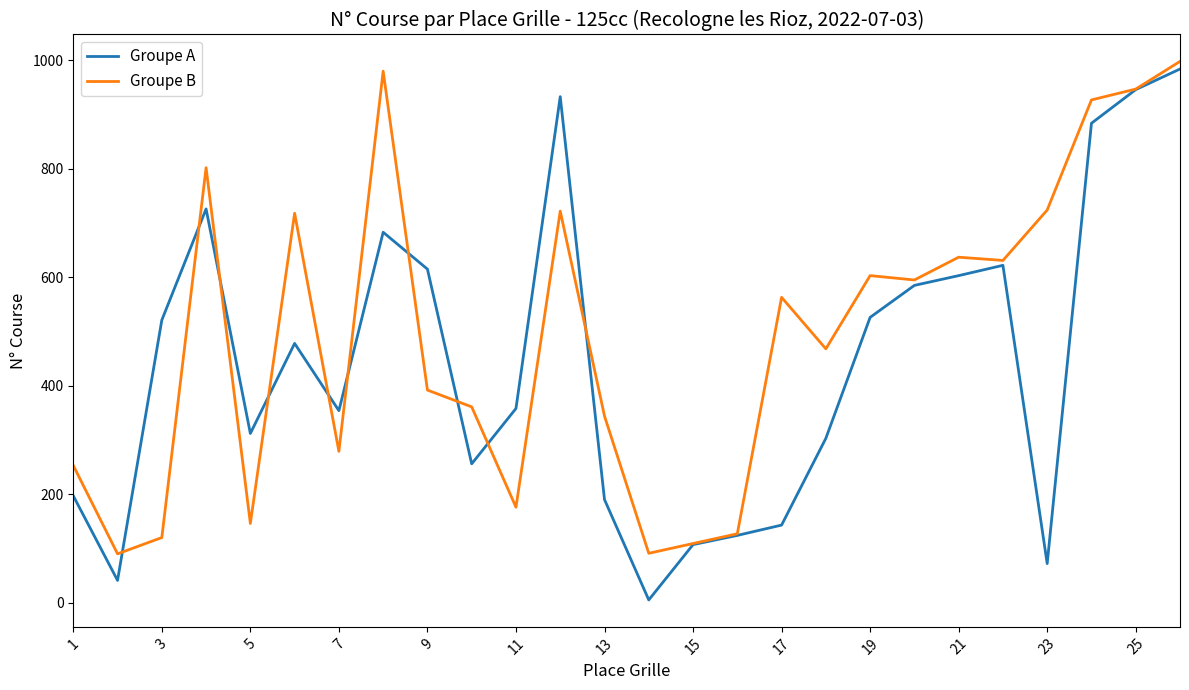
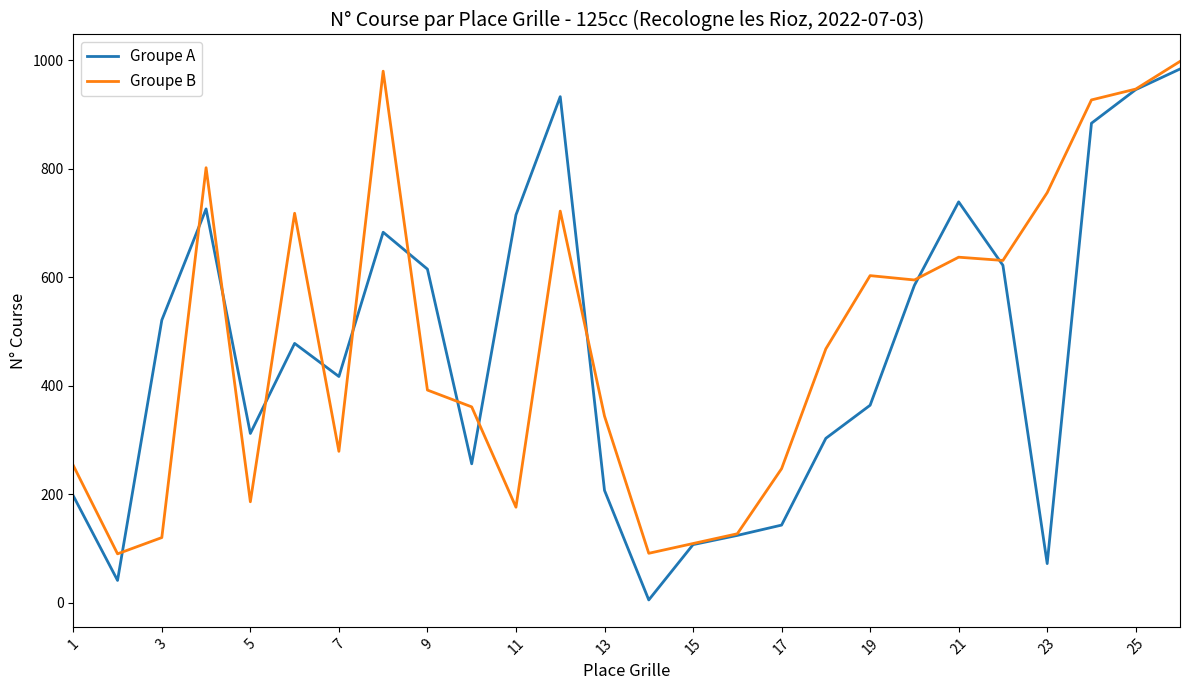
  {
    "Groupe A": {
      "1": 200,
      "3": 520,
      "5": 310,
-     "7": 350,
+     "7": 420,
      "9": 620,
-     "11": 360,
-     "13": 190,
+     "11": 720,
+     "13": 210,
      "17": 140,
-     "19": 530,
-     "21": 600,
+     "19": 360,
+     "21": 740,
      "23": 70
    },
    "Groupe B": {
      "1": 250,
      "3": 120,
-     "5": 150,
+     "5": 190,
      "7": 280,
      "9": 390,
      "11": 180,
      "13": 340,
-     "17": 560,
+     "17": 250,
      "19": 600,
      "21": 640,
-     "23": 720
+     "23": 760
    }
  }
